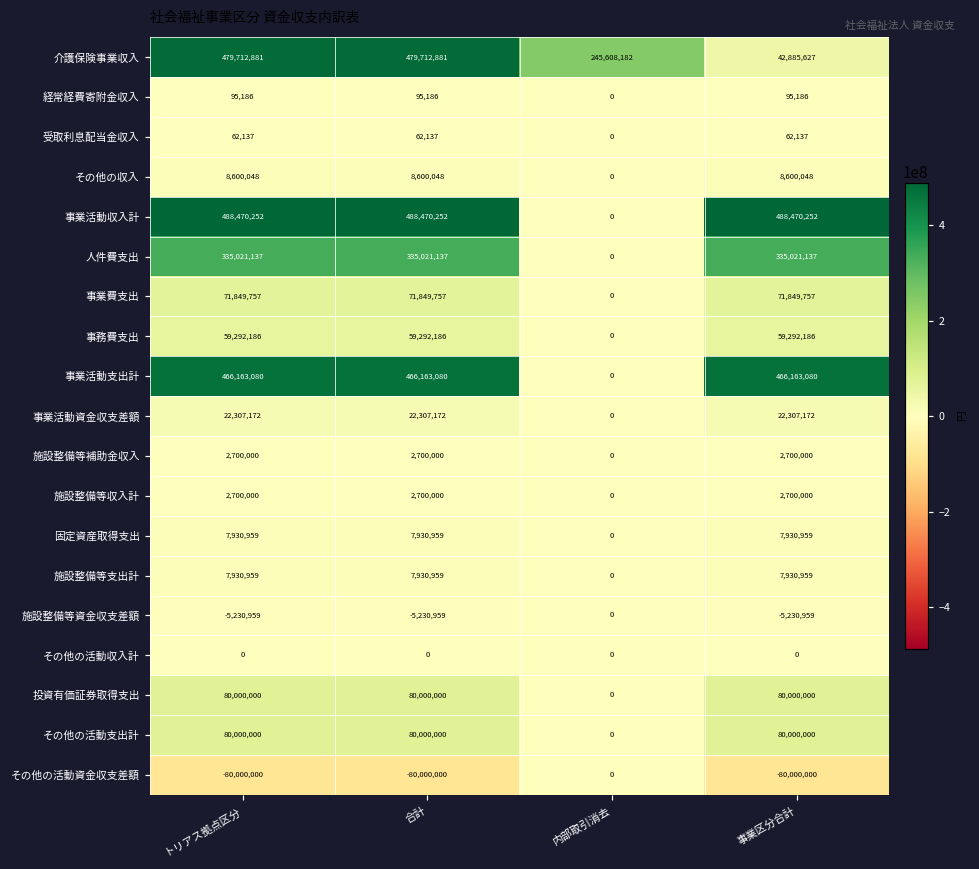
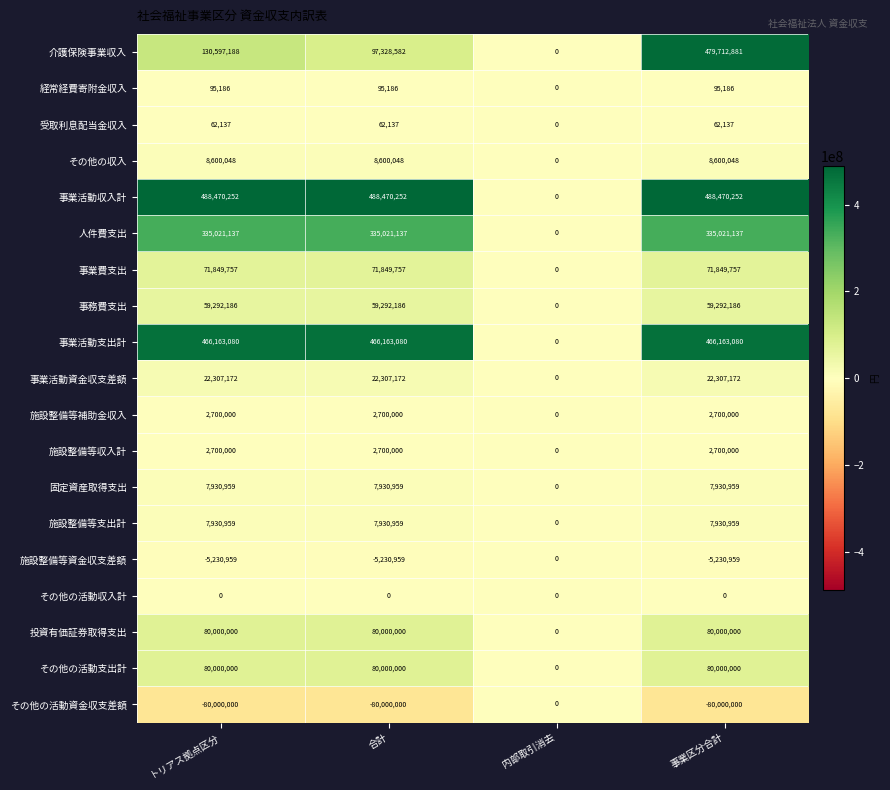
  {
    "介護保険事業収入": {
-     "トリアス拠点区分": "479,712,881",
-     "合計": "479,712,881",
-     "内部取引消去": "245,608,182",
-     "事業区分合計": "42,885,627"
+     "トリアス拠点区分": "130,597,188",
+     "合計": "97,328,582",
+     "内部取引消去": "0",
+     "事業区分合計": "479,712,881"
    },
    "経常経費寄附金収入": {
      "トリアス拠点区分": "95,186",
      "合計": "95,186",
      "内部取引消去": "0",
      "事業区分合計": "95,186"
    },
    "受取利息配当金収入": {
      "トリアス拠点区分": "62,137",
      "合計": "62,137",
      "内部取引消去": "0",
      "事業区分合計": "62,137"
    },
    "その他の収入": {
      "トリアス拠点区分": "8,600,048",
      "合計": "8,600,048",
      "内部取引消去": "0",
      "事業区分合計": "8,600,048"
    },
    "事業活動収入計": {
      "トリアス拠点区分": "488,470,252",
      "合計": "488,470,252",
      "内部取引消去": "0",
      "事業区分合計": "488,470,252"
    },
    "人件費支出": {
      "トリアス拠点区分": "335,021,137",
      "合計": "335,021,137",
      "内部取引消去": "0",
      "事業区分合計": "335,021,137"
    },
    "事業費支出": {
      "トリアス拠点区分": "71,849,757",
      "合計": "71,849,757",
      "内部取引消去": "0",
      "事業区分合計": "71,849,757"
    },
    "事務費支出": {
      "トリアス拠点区分": "59,292,186",
      "合計": "59,292,186",
      "内部取引消去": "0",
      "事業区分合計": "59,292,186"
    },
    "事業活動支出計": {
      "トリアス拠点区分": "466,163,080",
      "合計": "466,163,080",
      "内部取引消去": "0",
      "事業区分合計": "466,163,080"
    },
    "事業活動資金収支差額": {
      "トリアス拠点区分": "22,307,172",
      "合計": "22,307,172",
      "内部取引消去": "0",
      "事業区分合計": "22,307,172"
    },
    "施設整備等補助金収入": {
      "トリアス拠点区分": "2,700,000",
      "合計": "2,700,000",
      "内部取引消去": "0",
      "事業区分合計": "2,700,000"
    },
    "施設整備等収入計": {
      "トリアス拠点区分": "2,700,000",
      "合計": "2,700,000",
      "内部取引消去": "0",
      "事業区分合計": "2,700,000"
    },
    "固定資産取得支出": {
      "トリアス拠点区分": "7,930,959",
      "合計": "7,930,959",
      "内部取引消去": "0",
      "事業区分合計": "7,930,959"
    },
    "施設整備等支出計": {
      "トリアス拠点区分": "7,930,959",
      "合計": "7,930,959",
      "内部取引消去": "0",
      "事業区分合計": "7,930,959"
    },
    "施設整備等資金収支差額": {
      "トリアス拠点区分": "-5,230,959",
      "合計": "-5,230,959",
      "内部取引消去": "0",
      "事業区分合計": "-5,230,959"
    },
    "その他の活動収入計": {
      "トリアス拠点区分": "0",
      "合計": "0",
      "内部取引消去": "0",
      "事業区分合計": "0"
    },
    "投資有価証券取得支出": {
      "トリアス拠点区分": "80,000,000",
      "合計": "80,000,000",
      "内部取引消去": "0",
      "事業区分合計": "80,000,000"
    },
    "その他の活動支出計": {
      "トリアス拠点区分": "80,000,000",
      "合計": "80,000,000",
      "内部取引消去": "0",
      "事業区分合計": "80,000,000"
    },
    "その他の活動資金収支差額": {
      "トリアス拠点区分": "-80,000,000",
      "合計": "-80,000,000",
      "内部取引消去": "0",
      "事業区分合計": "-80,000,000"
    }
  }
